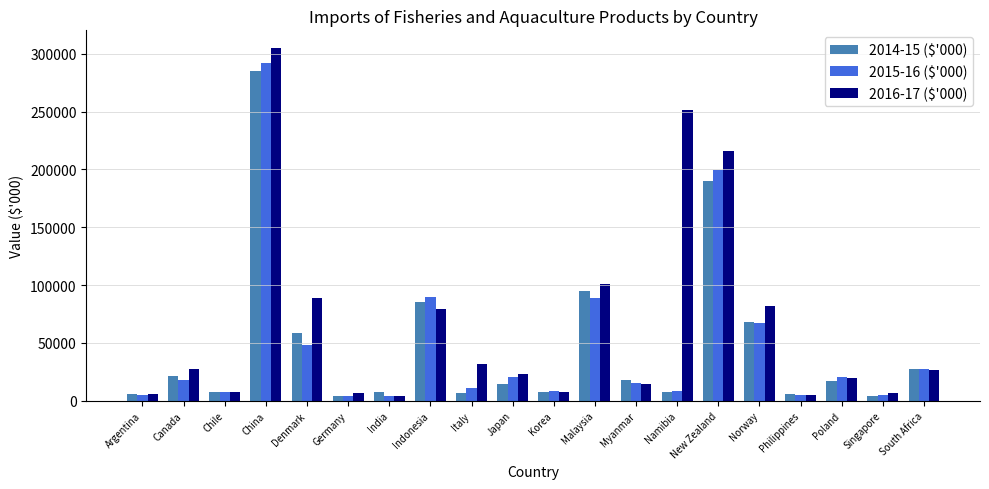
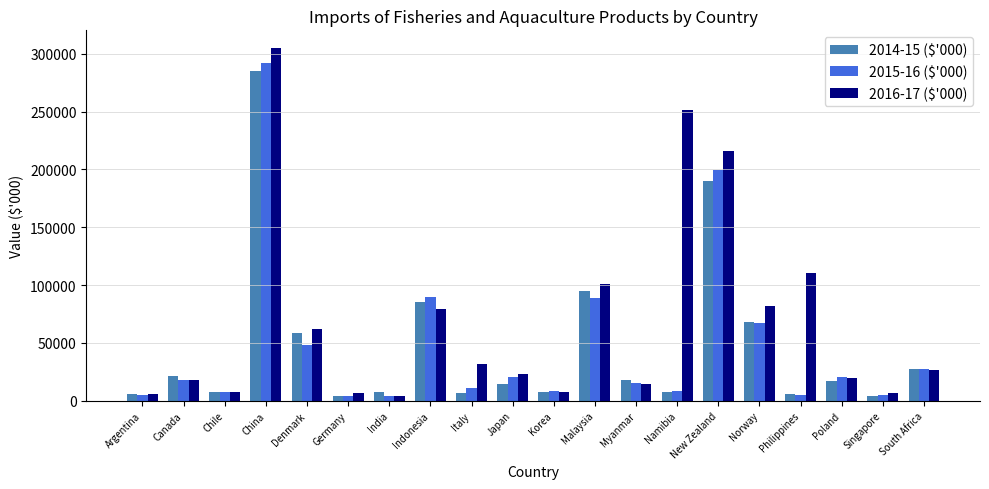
  {
    "2016-17 ($'000)": {
      "Argentina": 6000,
-     "Canada": 27000,
+     "Canada": 18000,
      "Chile": 8000,
      "China": 305000,
-     "Denmark": 89000,
+     "Denmark": 62000,
      "Germany": 6000,
      "India": 4000,
      "Indonesia": 79000,
      "Italy": 32000,
      "Japan": 23000,
      "Korea": 8000,
      "Malaysia": 101000,
      "Myanmar": 15000,
      "Namibia": 252000,
      "New Zealand": 216000,
      "Norway": 82000,
-     "Philippines": 5000,
+     "Philippines": 111000,
      "Poland": 20000,
      "Singapore": 6000,
      "South Africa": 27000
    }
  }
